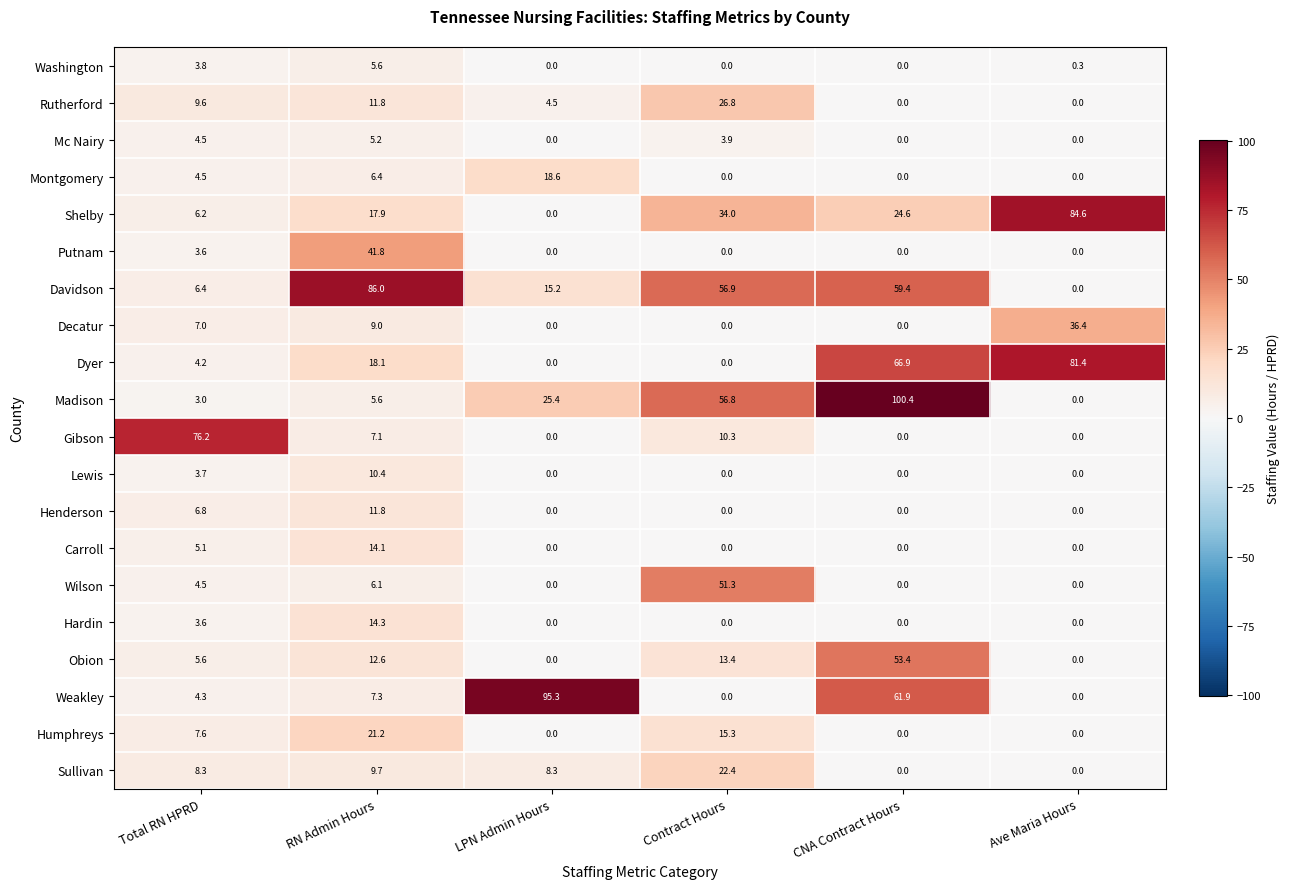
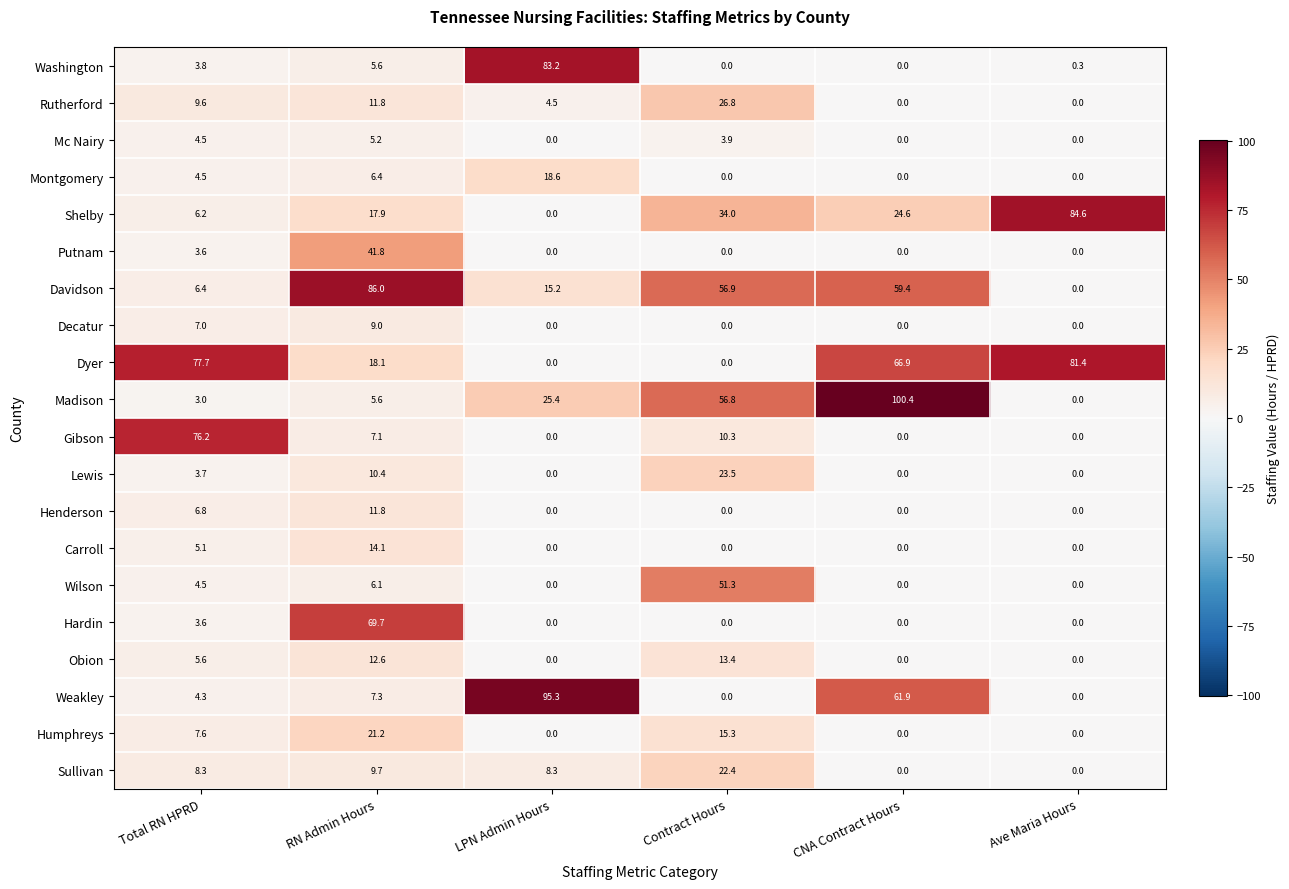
  {
    "Washington": {
      "Total RN HPRD": 3.8,
      "RN Admin Hours": 5.6,
-     "LPN Admin Hours": 0.0,
+     "LPN Admin Hours": 83.2,
      "Contract Hours": 0.0,
      "CNA Contract Hours": 0.0,
      "Ave Maria Hours": 0.3
    },
    "Rutherford": {
      "Total RN HPRD": 9.6,
      "RN Admin Hours": 11.8,
      "LPN Admin Hours": 4.5,
      "Contract Hours": 26.8,
      "CNA Contract Hours": 0.0,
      "Ave Maria Hours": 0.0
    },
    "Mc Nairy": {
      "Total RN HPRD": 4.5,
      "RN Admin Hours": 5.2,
      "LPN Admin Hours": 0.0,
      "Contract Hours": 3.9,
      "CNA Contract Hours": 0.0,
      "Ave Maria Hours": 0.0
    },
    "Montgomery": {
      "Total RN HPRD": 4.5,
      "RN Admin Hours": 6.4,
      "LPN Admin Hours": 18.6,
      "Contract Hours": 0.0,
      "CNA Contract Hours": 0.0,
      "Ave Maria Hours": 0.0
    },
    "Shelby": {
      "Total RN HPRD": 6.2,
      "RN Admin Hours": 17.9,
      "LPN Admin Hours": 0.0,
      "Contract Hours": 34.0,
      "CNA Contract Hours": 24.6,
      "Ave Maria Hours": 84.6
    },
    "Putnam": {
      "Total RN HPRD": 3.6,
      "RN Admin Hours": 41.8,
      "LPN Admin Hours": 0.0,
      "Contract Hours": 0.0,
      "CNA Contract Hours": 0.0,
      "Ave Maria Hours": 0.0
    },
    "Davidson": {
      "Total RN HPRD": 6.4,
      "RN Admin Hours": 86.0,
      "LPN Admin Hours": 15.2,
      "Contract Hours": 56.9,
      "CNA Contract Hours": 59.4,
      "Ave Maria Hours": 0.0
    },
    "Decatur": {
      "Total RN HPRD": 7.0,
      "RN Admin Hours": 9.0,
      "LPN Admin Hours": 0.0,
      "Contract Hours": 0.0,
      "CNA Contract Hours": 0.0,
-     "Ave Maria Hours": 36.4
+     "Ave Maria Hours": 0.0
    },
    "Dyer": {
-     "Total RN HPRD": 4.2,
+     "Total RN HPRD": 77.7,
      "RN Admin Hours": 18.1,
      "LPN Admin Hours": 0.0,
      "Contract Hours": 0.0,
      "CNA Contract Hours": 66.9,
      "Ave Maria Hours": 81.4
    },
    "Madison": {
      "Total RN HPRD": 3.0,
      "RN Admin Hours": 5.6,
      "LPN Admin Hours": 25.4,
      "Contract Hours": 56.8,
      "CNA Contract Hours": 100.4,
      "Ave Maria Hours": 0.0
    },
    "Gibson": {
      "Total RN HPRD": 76.2,
      "RN Admin Hours": 7.1,
      "LPN Admin Hours": 0.0,
      "Contract Hours": 10.3,
      "CNA Contract Hours": 0.0,
      "Ave Maria Hours": 0.0
    },
    "Lewis": {
      "Total RN HPRD": 3.7,
      "RN Admin Hours": 10.4,
      "LPN Admin Hours": 0.0,
-     "Contract Hours": 0.0,
+     "Contract Hours": 23.5,
      "CNA Contract Hours": 0.0,
      "Ave Maria Hours": 0.0
    },
    "Henderson": {
      "Total RN HPRD": 6.8,
      "RN Admin Hours": 11.8,
      "LPN Admin Hours": 0.0,
      "Contract Hours": 0.0,
      "CNA Contract Hours": 0.0,
      "Ave Maria Hours": 0.0
    },
    "Carroll": {
      "Total RN HPRD": 5.1,
      "RN Admin Hours": 14.1,
      "LPN Admin Hours": 0.0,
      "Contract Hours": 0.0,
      "CNA Contract Hours": 0.0,
      "Ave Maria Hours": 0.0
    },
    "Wilson": {
      "Total RN HPRD": 4.5,
      "RN Admin Hours": 6.1,
      "LPN Admin Hours": 0.0,
      "Contract Hours": 51.3,
      "CNA Contract Hours": 0.0,
      "Ave Maria Hours": 0.0
    },
    "Hardin": {
      "Total RN HPRD": 3.6,
-     "RN Admin Hours": 14.3,
+     "RN Admin Hours": 69.7,
      "LPN Admin Hours": 0.0,
      "Contract Hours": 0.0,
      "CNA Contract Hours": 0.0,
      "Ave Maria Hours": 0.0
    },
    "Obion": {
      "Total RN HPRD": 5.6,
      "RN Admin Hours": 12.6,
      "LPN Admin Hours": 0.0,
      "Contract Hours": 13.4,
-     "CNA Contract Hours": 53.4,
+     "CNA Contract Hours": 0.0,
      "Ave Maria Hours": 0.0
    },
    "Weakley": {
      "Total RN HPRD": 4.3,
      "RN Admin Hours": 7.3,
      "LPN Admin Hours": 95.3,
      "Contract Hours": 0.0,
      "CNA Contract Hours": 61.9,
      "Ave Maria Hours": 0.0
    },
    "Humphreys": {
      "Total RN HPRD": 7.6,
      "RN Admin Hours": 21.2,
      "LPN Admin Hours": 0.0,
      "Contract Hours": 15.3,
      "CNA Contract Hours": 0.0,
      "Ave Maria Hours": 0.0
    },
    "Sullivan": {
      "Total RN HPRD": 8.3,
      "RN Admin Hours": 9.7,
      "LPN Admin Hours": 8.3,
      "Contract Hours": 22.4,
      "CNA Contract Hours": 0.0,
      "Ave Maria Hours": 0.0
    }
  }
